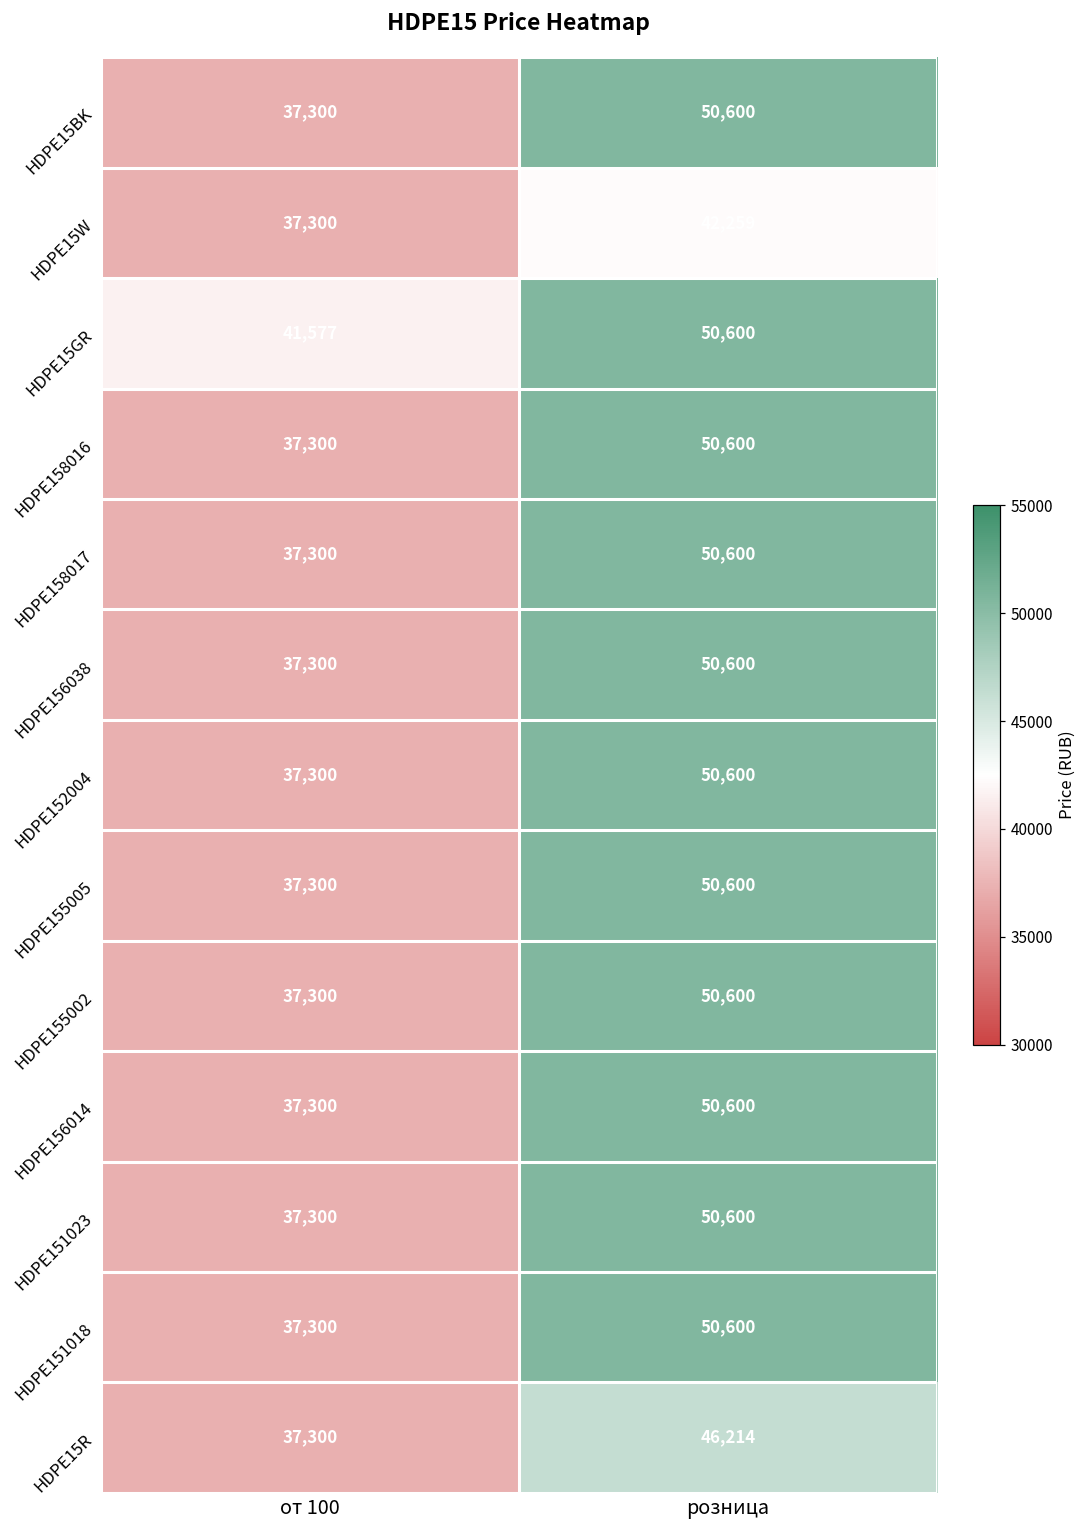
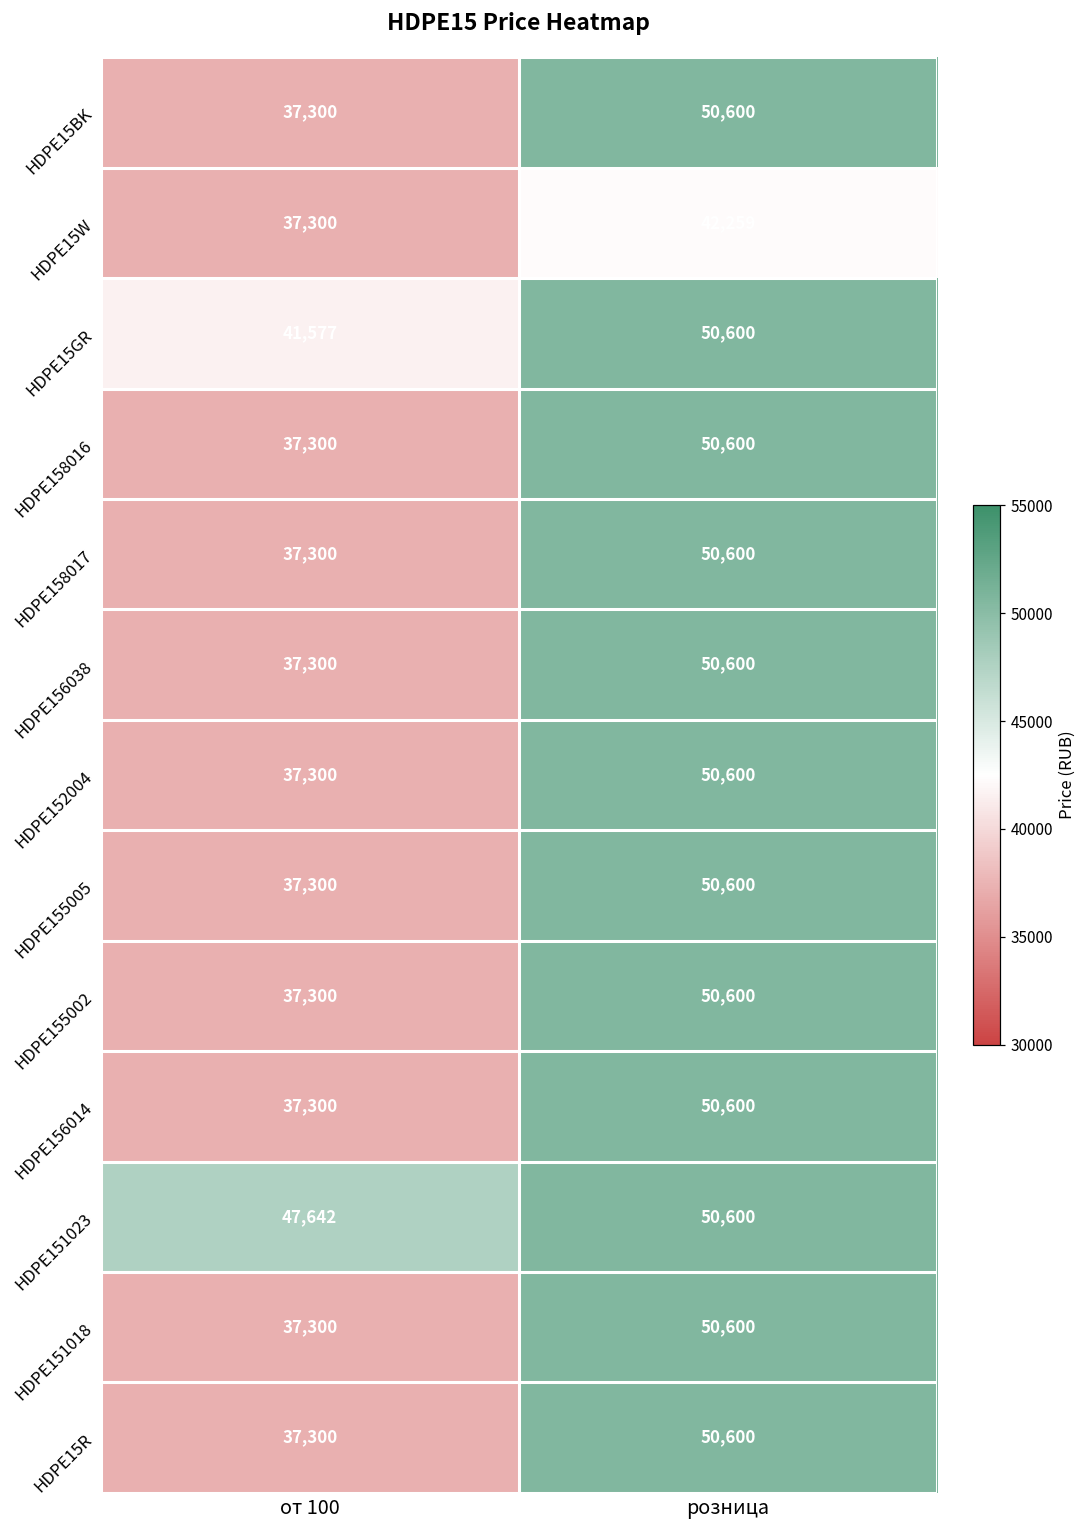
  {
    "HDPE15BK": {
      "от 100": "37,300",
      "розница": "50,600"
    },
    "HDPE15W": {
      "от 100": "37,300"
    },
    "HDPE15GR": {
      "розница": "50,600"
    },
    "HDPE158016": {
      "от 100": "37,300",
      "розница": "50,600"
    },
    "HDPE158017": {
      "от 100": "37,300",
      "розница": "50,600"
    },
    "HDPE156038": {
      "от 100": "37,300",
      "розница": "50,600"
    },
    "HDPE152004": {
      "от 100": "37,300",
      "розница": "50,600"
    },
    "HDPE155005": {
      "от 100": "37,300",
      "розница": "50,600"
    },
    "HDPE155002": {
      "от 100": "37,300",
      "розница": "50,600"
    },
    "HDPE156014": {
      "от 100": "37,300",
      "розница": "50,600"
    },
    "HDPE151023": {
-     "от 100": "37,300",
+     "от 100": "47,642",
      "розница": "50,600"
    },
    "HDPE151018": {
      "от 100": "37,300",
      "розница": "50,600"
    },
    "HDPE15R": {
      "от 100": "37,300",
-     "розница": "46,214"
+     "розница": "50,600"
    }
  }
